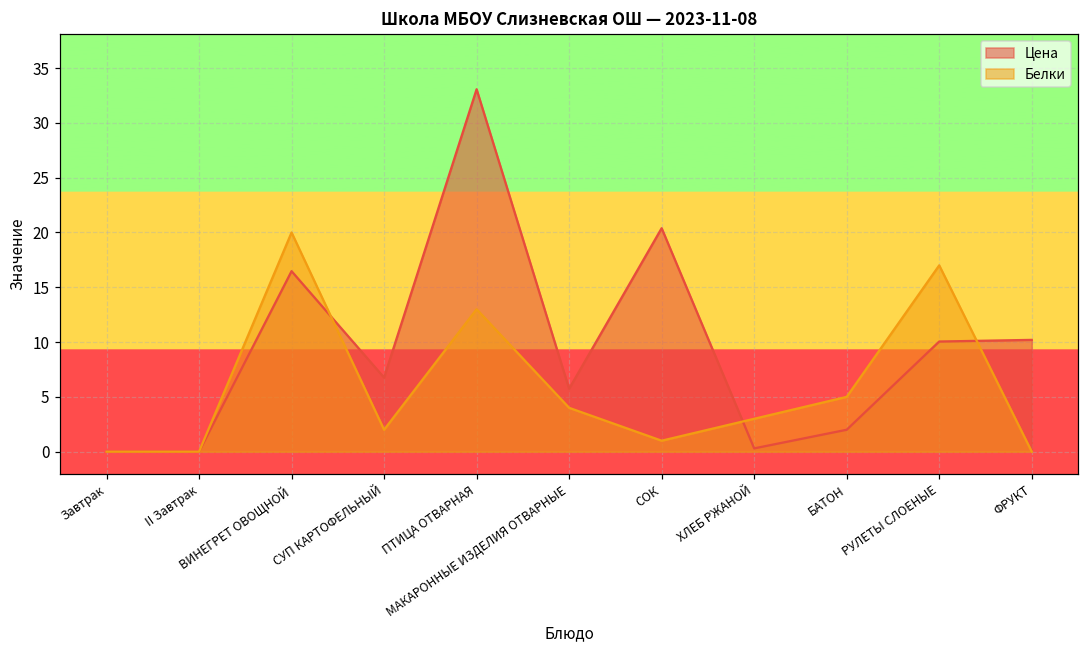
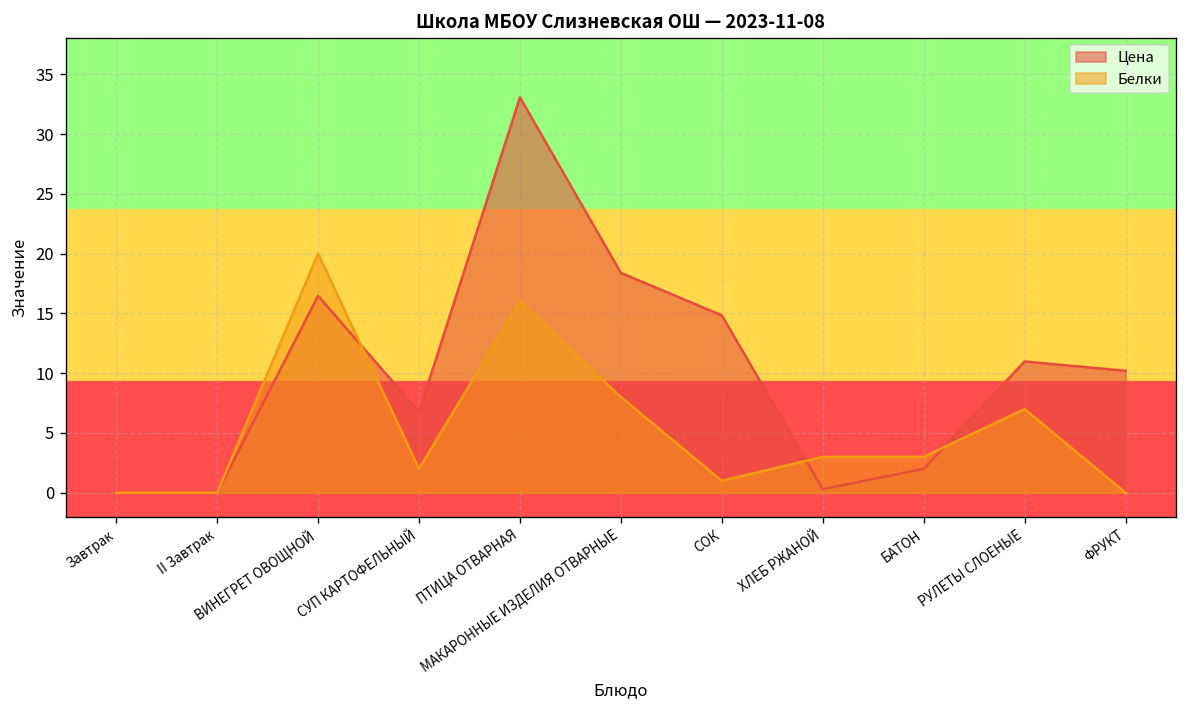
  {
    "Цена": {
      "ВИНЕГРЕТ ОВОЩНОЙ": 16,
      "СУП КАРТОФЕЛЬНЫЙ": 7,
      "ПТИЦА ОТВАРНАЯ": 33,
-     "МАКАРОННЫЕ ИЗДЕЛИЯ ОТВАРНЫЕ": 6,
-     "СОК": 20,
+     "МАКАРОННЫЕ ИЗДЕЛИЯ ОТВАРНЫЕ": 18,
+     "СОК": 15,
      "ХЛЕБ РЖАНОЙ": 0,
      "БАТОН": 2,
-     "РУЛЕТЫ СЛОЕНЫЕ": 10,
+     "РУЛЕТЫ СЛОЕНЫЕ": 11,
      "ФРУКТ": 10
    },
    "Белки": {
      "ВИНЕГРЕТ ОВОЩНОЙ": 20,
      "СУП КАРТОФЕЛЬНЫЙ": 2,
-     "ПТИЦА ОТВАРНАЯ": 13,
-     "МАКАРОННЫЕ ИЗДЕЛИЯ ОТВАРНЫЕ": 4,
+     "ПТИЦА ОТВАРНАЯ": 16,
+     "МАКАРОННЫЕ ИЗДЕЛИЯ ОТВАРНЫЕ": 8,
      "СОК": 1,
      "ХЛЕБ РЖАНОЙ": 3,
-     "БАТОН": 5,
-     "РУЛЕТЫ СЛОЕНЫЕ": 17,
+     "БАТОН": 3,
+     "РУЛЕТЫ СЛОЕНЫЕ": 7,
      "ФРУКТ": 0
    }
  }
